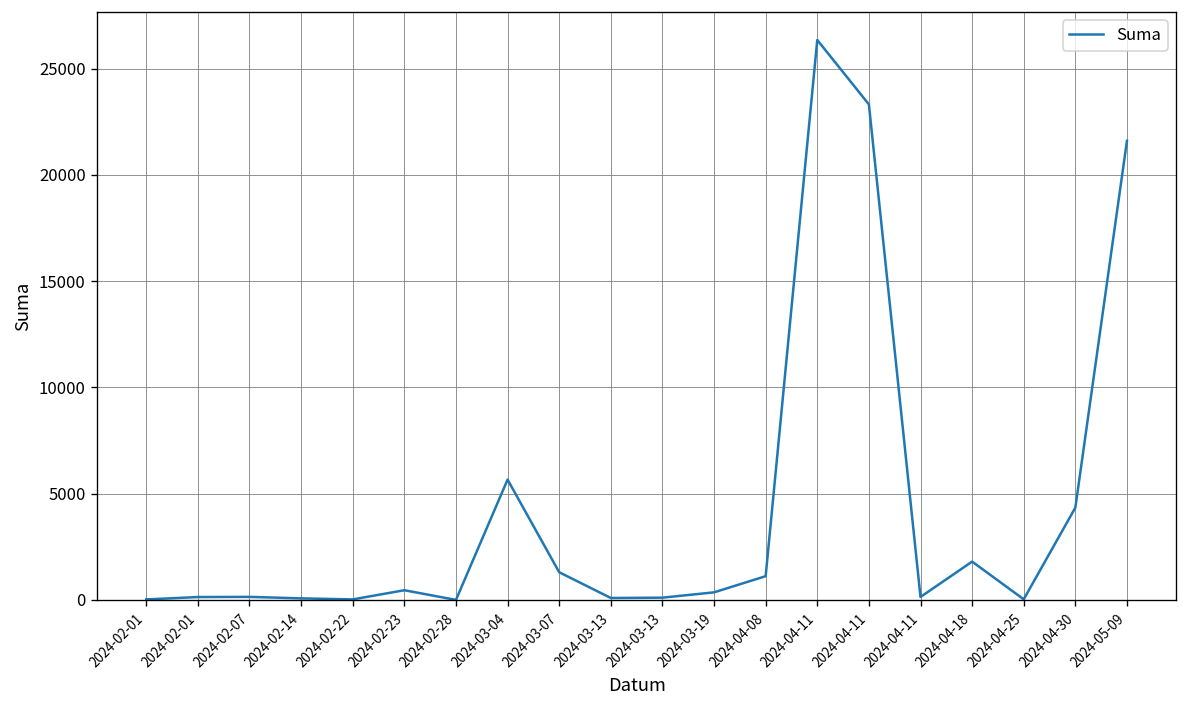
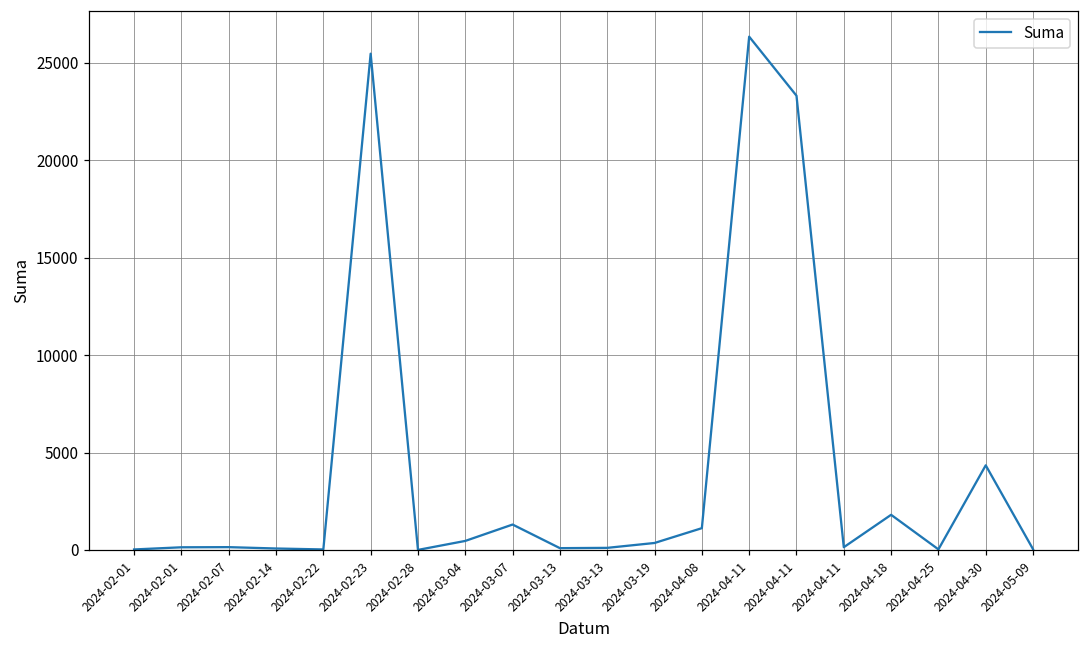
  {
    "2024-02-07": 100,
    "2024-02-14": 100,
    "2024-02-22": 0,
-   "2024-02-23": 500,
+   "2024-02-23": 25500,
    "2024-02-28": 0,
-   "2024-03-04": 5700,
+   "2024-03-04": 500,
    "2024-03-07": 1300,
    "2024-03-19": 400,
    "2024-04-08": 1100,
    "2024-04-18": 1800,
    "2024-04-25": 0,
    "2024-04-30": 4300,
-   "2024-05-09": 21600
+   "2024-05-09": 0
  }
